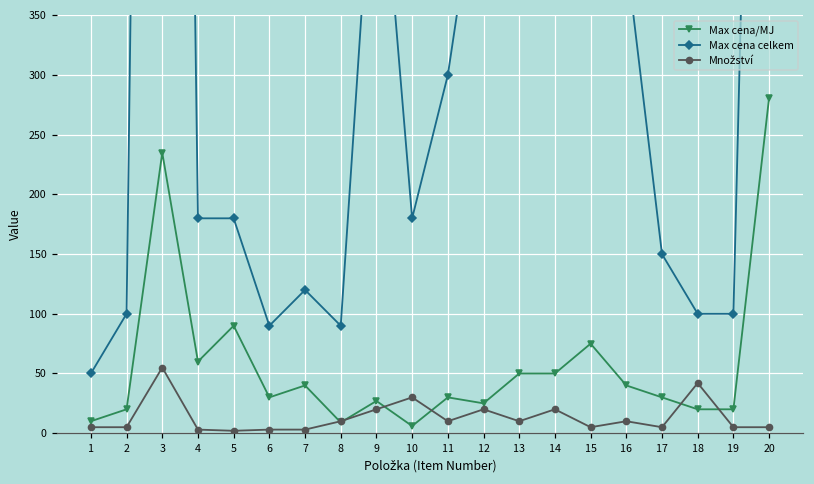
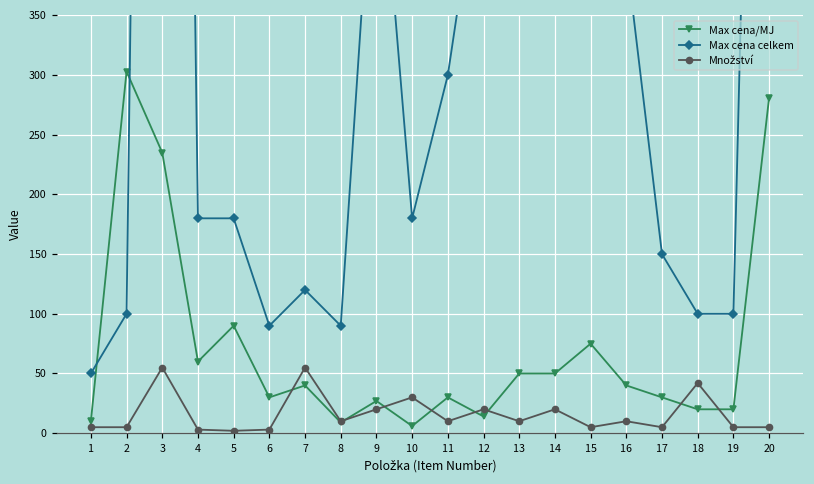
  {
    "Max cena/MJ": {
      "1": 10,
-     "2": 20,
+     "2": 303,
      "3": 235,
      "4": 60,
      "5": 90,
      "6": 30,
      "7": 40,
      "9": 27,
      "10": 6,
      "11": 30,
-     "12": 25,
+     "12": 14,
      "13": 50,
      "14": 50,
      "15": 75,
      "16": 40,
      "17": 30,
      "18": 20,
      "19": 20,
      "20": 281
    },
    "Max cena celkem": {
      "1": 50,
      "2": 100,
      "4": 180,
      "5": 180,
      "6": 90,
      "7": 120,
      "8": 90,
      "10": 180,
      "11": 300,
      "17": 150,
      "18": 100,
      "19": 100
    },
    "Množství": {
      "1": 5,
      "2": 5,
      "3": 55,
      "4": 3,
      "5": 2,
      "6": 3,
-     "7": 3,
+     "7": 55,
      "9": 20,
      "10": 30,
      "11": 10,
      "12": 20,
      "13": 10,
      "14": 20,
      "15": 5,
      "16": 10,
      "17": 5,
      "18": 42,
      "19": 5,
      "20": 5
    }
  }
